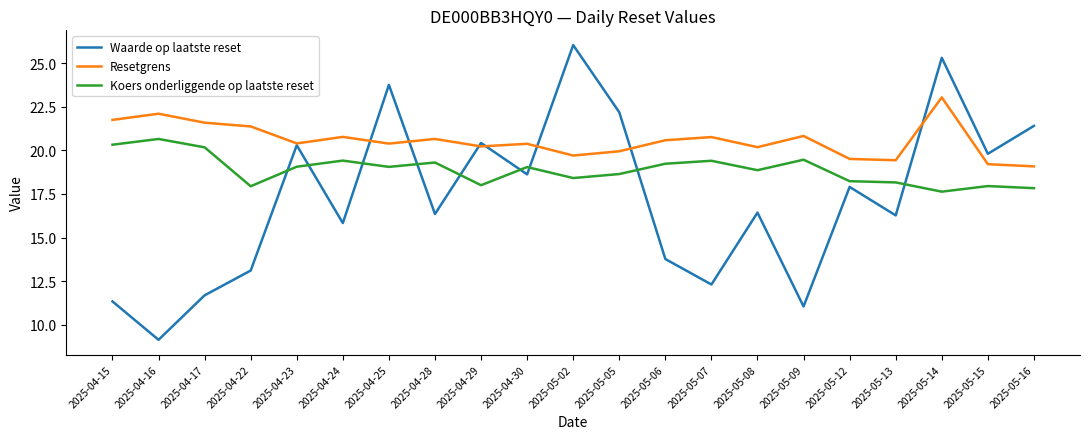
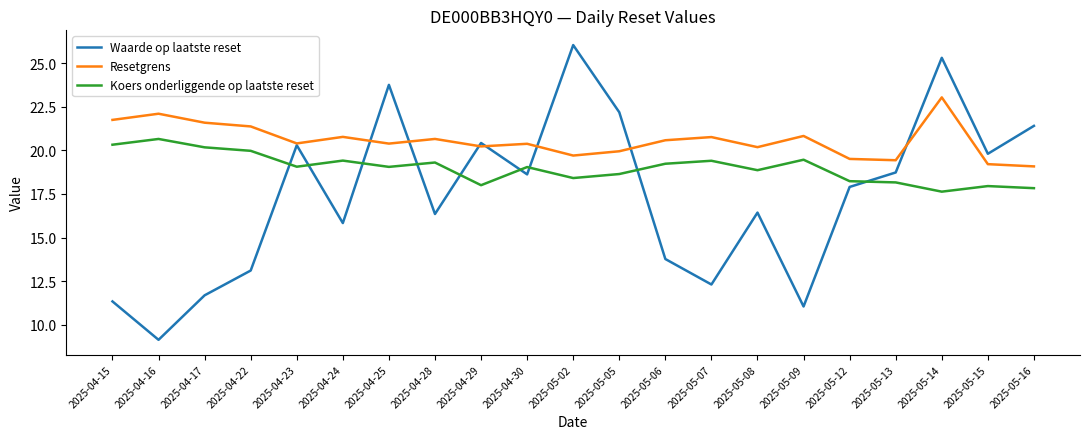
  {
    "Waarde op laatste reset": {
      "2025-04-15": 11.3,
      "2025-04-16": 9.1,
      "2025-04-17": 11.7,
      "2025-04-22": 13.1,
      "2025-04-24": 15.8,
      "2025-04-25": 23.8,
      "2025-04-28": 16.4,
      "2025-04-29": 20.4,
      "2025-04-30": 18.6,
      "2025-05-02": 26.0,
      "2025-05-05": 22.2,
      "2025-05-06": 13.8,
      "2025-05-07": 12.3,
      "2025-05-08": 16.4,
      "2025-05-09": 11.1,
      "2025-05-12": 17.9,
-     "2025-05-13": 16.3,
+     "2025-05-13": 18.7,
      "2025-05-14": 25.3,
      "2025-05-15": 19.8,
      "2025-05-16": 21.4
    },
    "Resetgrens": {
      "2025-04-15": 21.7,
      "2025-04-16": 22.1,
      "2025-04-17": 21.6,
      "2025-04-22": 21.4,
      "2025-04-24": 20.8,
      "2025-04-25": 20.4,
      "2025-04-28": 20.7,
      "2025-04-29": 20.2,
      "2025-04-30": 20.4,
      "2025-05-02": 19.7,
      "2025-05-05": 19.9,
      "2025-05-06": 20.6,
      "2025-05-07": 20.8,
      "2025-05-08": 20.2,
      "2025-05-09": 20.8,
      "2025-05-12": 19.5,
      "2025-05-13": 19.4,
      "2025-05-14": 23.0,
      "2025-05-15": 19.2,
      "2025-05-16": 19.1
    },
    "Koers onderliggende op laatste reset": {
      "2025-04-15": 20.3,
      "2025-04-16": 20.7,
      "2025-04-17": 20.2,
-     "2025-04-22": 17.9,
+     "2025-04-22": 20.0,
      "2025-04-23": 19.1,
      "2025-04-24": 19.4,
      "2025-04-25": 19.1,
      "2025-04-28": 19.3,
      "2025-04-29": 18.0,
      "2025-04-30": 19.0,
      "2025-05-02": 18.4,
      "2025-05-05": 18.6,
      "2025-05-06": 19.2,
      "2025-05-07": 19.4,
      "2025-05-08": 18.9,
      "2025-05-09": 19.5,
      "2025-05-12": 18.2,
      "2025-05-13": 18.2,
      "2025-05-14": 17.6,
      "2025-05-15": 18.0,
      "2025-05-16": 17.8
    }
  }
